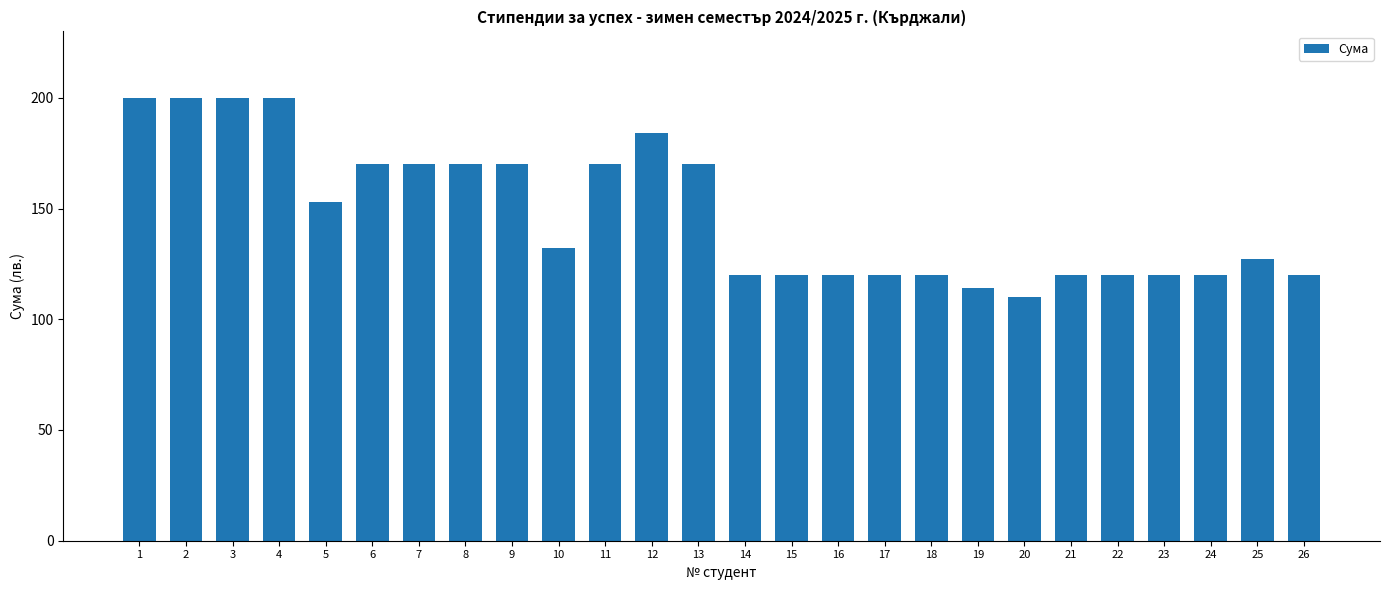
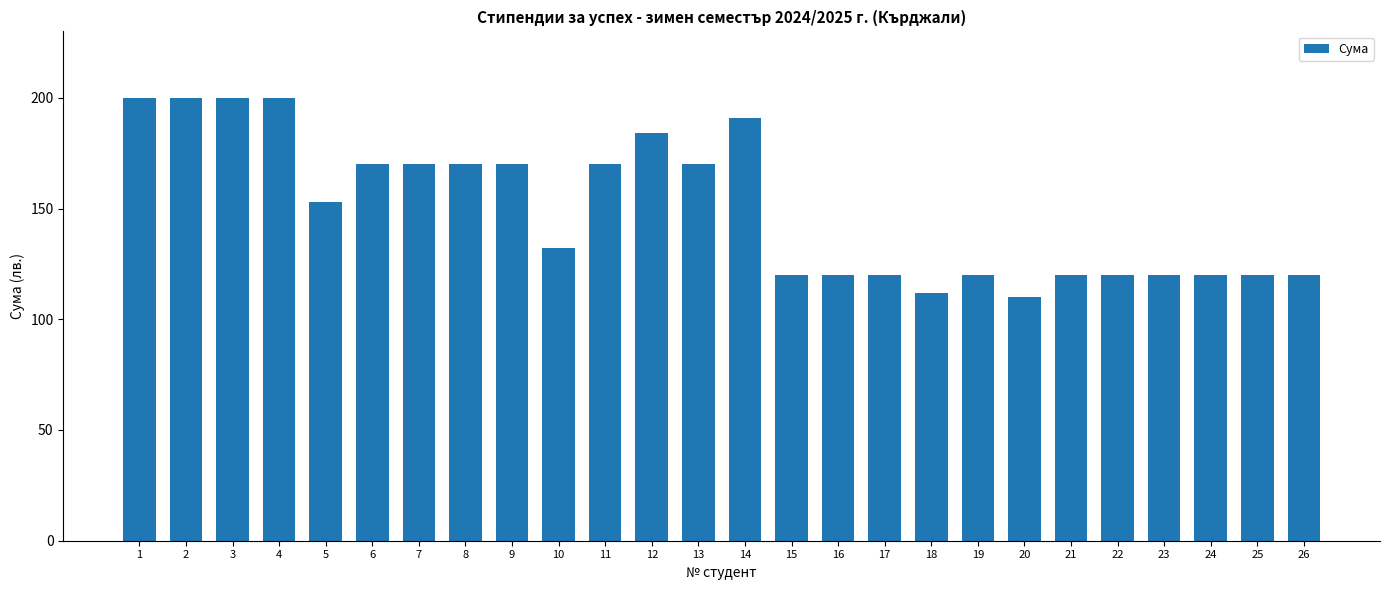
  {
    "1": 200,
    "2": 200,
    "3": 200,
    "4": 200,
    "5": 153,
    "6": 170,
    "7": 170,
    "8": 170,
    "9": 170,
    "10": 132,
    "11": 170,
    "12": 184,
    "13": 170,
-   "14": 120,
+   "14": 191,
    "15": 120,
    "16": 120,
    "17": 120,
-   "18": 120,
-   "19": 114,
+   "18": 112,
+   "19": 120,
    "20": 110,
    "21": 120,
    "22": 120,
    "23": 120,
    "24": 120,
-   "25": 127,
+   "25": 120,
    "26": 120
  }
